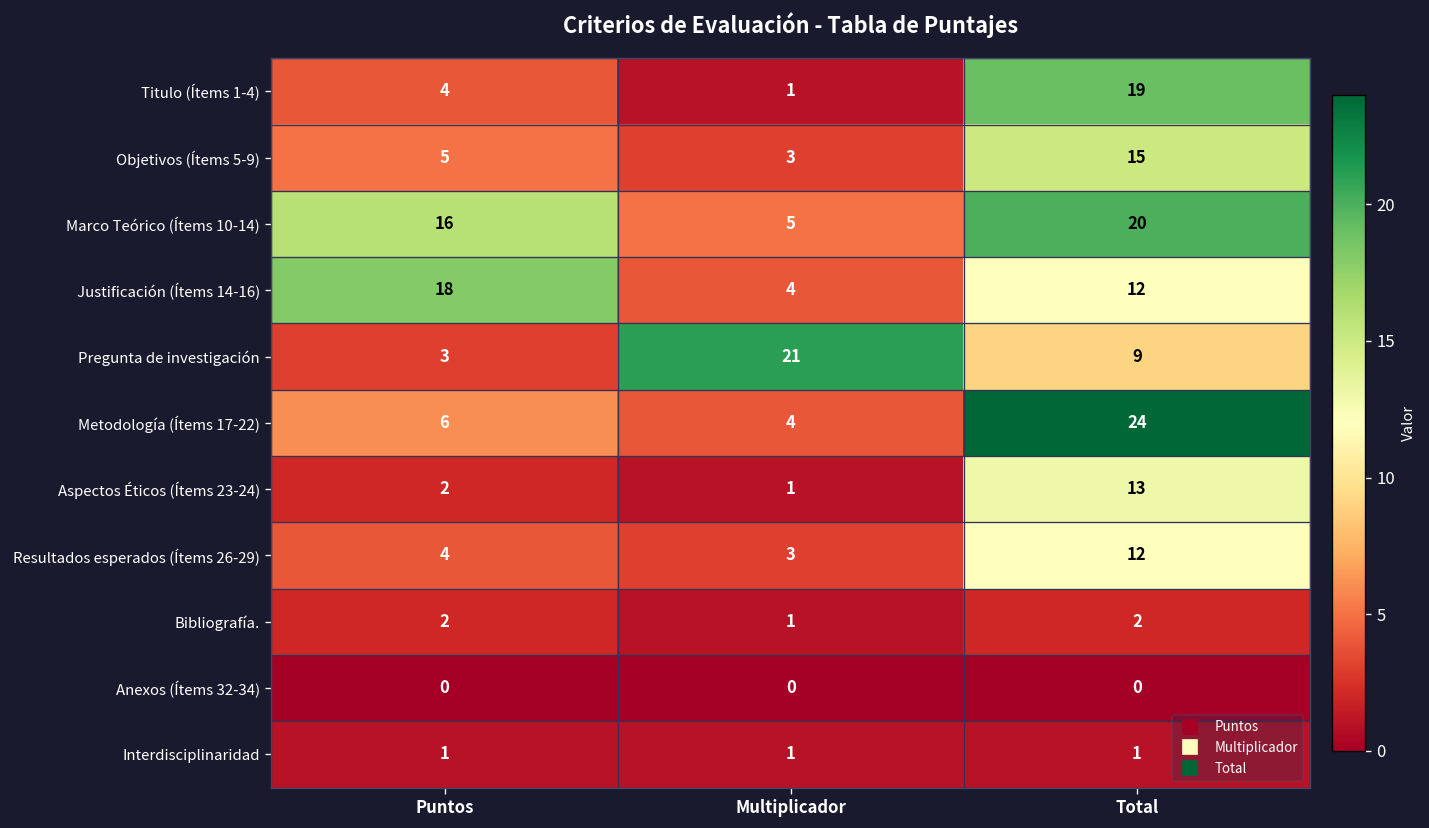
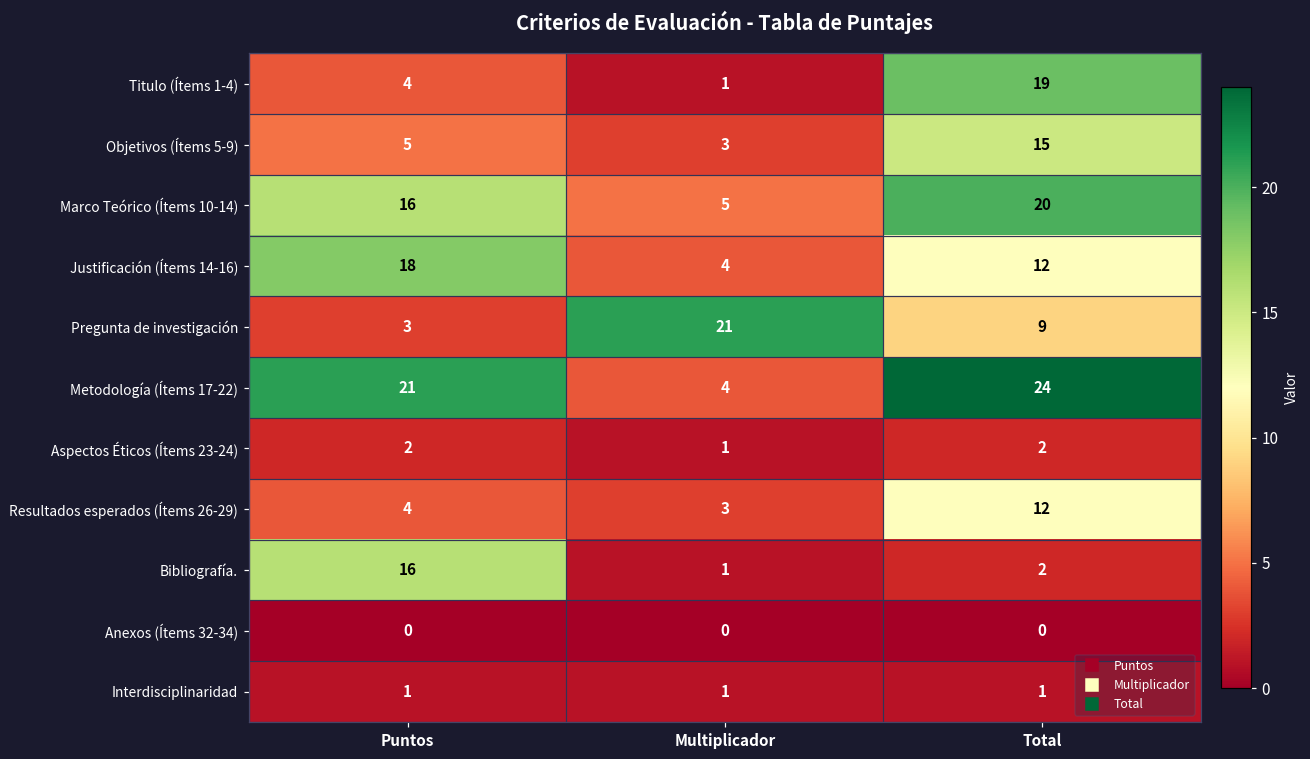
  {
    "Titulo (Ítems 1-4)": {
      "Puntos": 4,
      "Multiplicador": 1,
      "Total": 19
    },
    "Objetivos (Ítems 5-9)": {
      "Puntos": 5,
      "Multiplicador": 3,
      "Total": 15
    },
    "Marco Teórico (Ítems 10-14)": {
      "Puntos": 16,
      "Multiplicador": 5,
      "Total": 20
    },
    "Justificación (Ítems 14-16)": {
      "Puntos": 18,
      "Multiplicador": 4,
      "Total": 12
    },
    "Pregunta de investigación": {
      "Puntos": 3,
      "Multiplicador": 21,
      "Total": 9
    },
    "Metodología (Ítems 17-22)": {
-     "Puntos": 6,
+     "Puntos": 21,
      "Multiplicador": 4,
      "Total": 24
    },
    "Aspectos Éticos (Ítems 23-24)": {
      "Puntos": 2,
      "Multiplicador": 1,
-     "Total": 13
+     "Total": 2
    },
    "Resultados esperados (Ítems 26-29)": {
      "Puntos": 4,
      "Multiplicador": 3,
      "Total": 12
    },
    "Bibliografía.": {
-     "Puntos": 2,
+     "Puntos": 16,
      "Multiplicador": 1,
      "Total": 2
    },
    "Anexos (Ítems 32-34)": {
      "Puntos": 0,
      "Multiplicador": 0,
      "Total": 0
    },
    "Interdisciplinaridad": {
      "Puntos": 1,
      "Multiplicador": 1,
      "Total": 1
    }
  }
